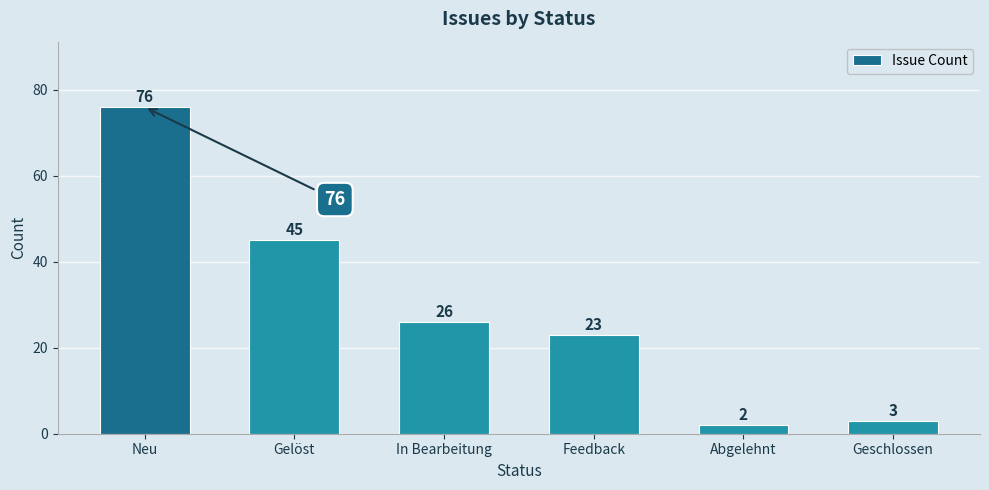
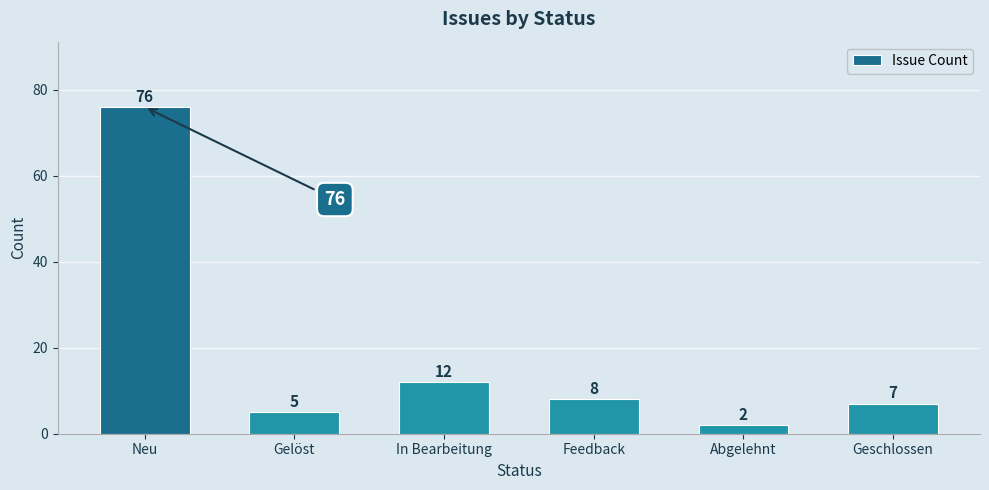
  {
    "Neu": 76,
-   "Gelöst": 45,
-   "In Bearbeitung": 26,
-   "Feedback": 23,
+   "Gelöst": 5,
+   "In Bearbeitung": 12,
+   "Feedback": 8,
    "Abgelehnt": 2,
-   "Geschlossen": 3
+   "Geschlossen": 7
  }
